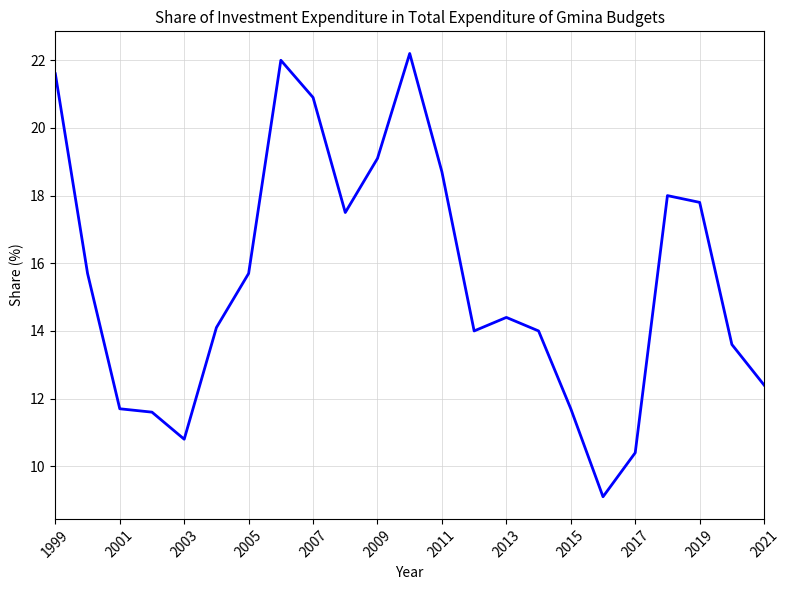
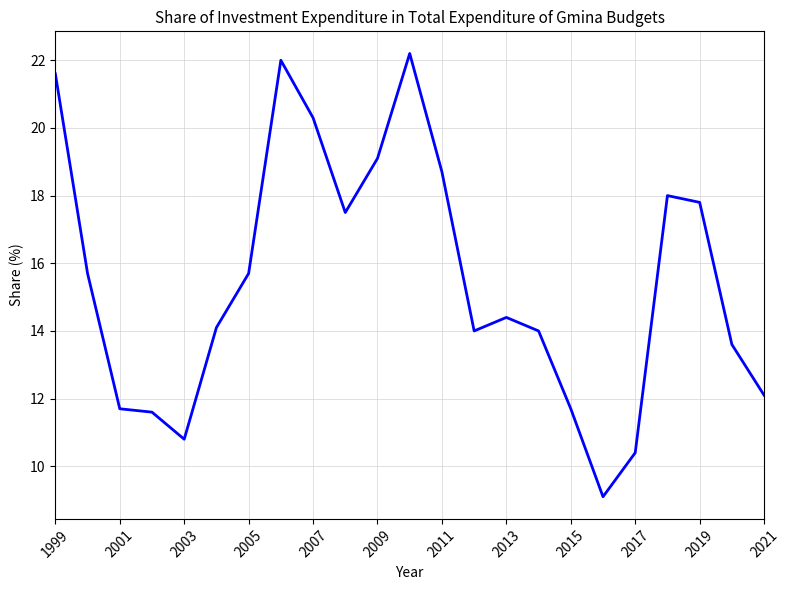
  {
    "1999": 21.6,
    "2001": 11.7,
    "2003": 10.8,
    "2005": 15.7,
-   "2007": 20.9,
+   "2007": 20.3,
    "2009": 19.1,
    "2011": 18.7,
    "2013": 14.4,
    "2015": 11.7,
    "2017": 10.4,
    "2019": 17.8,
-   "2021": 12.4
+   "2021": 12.1
  }
